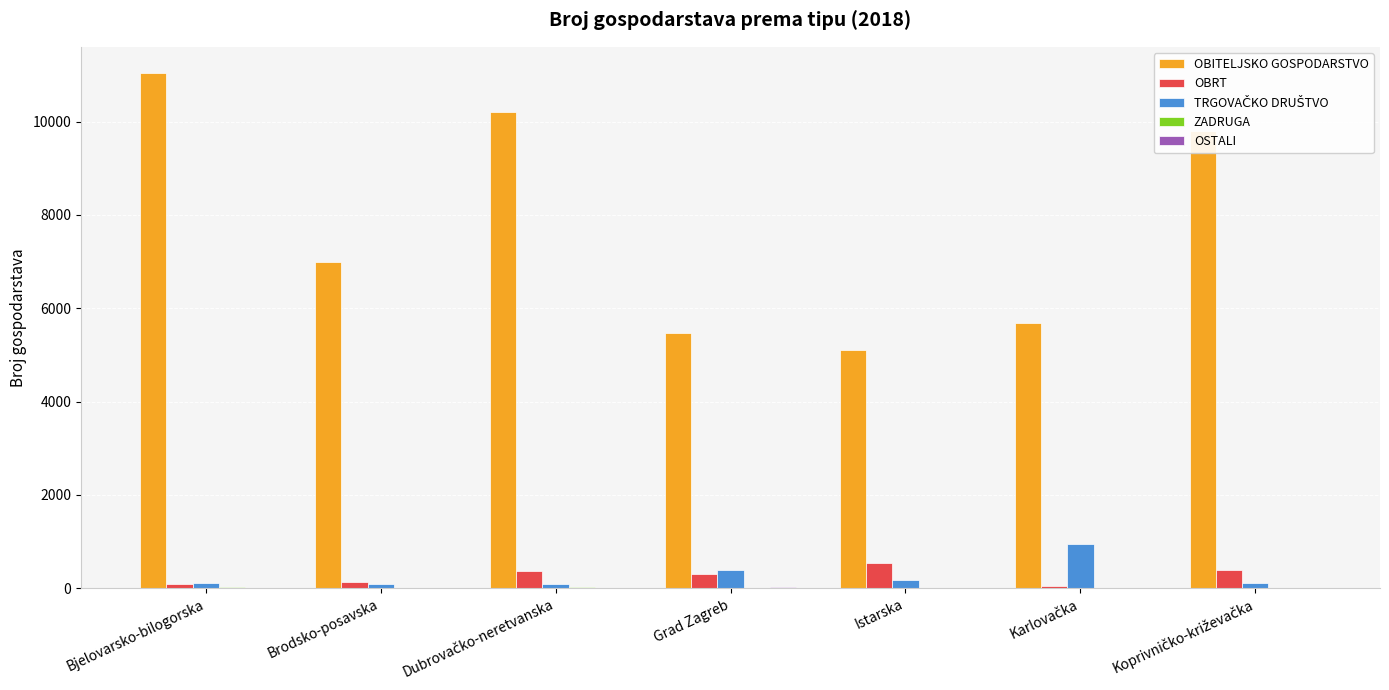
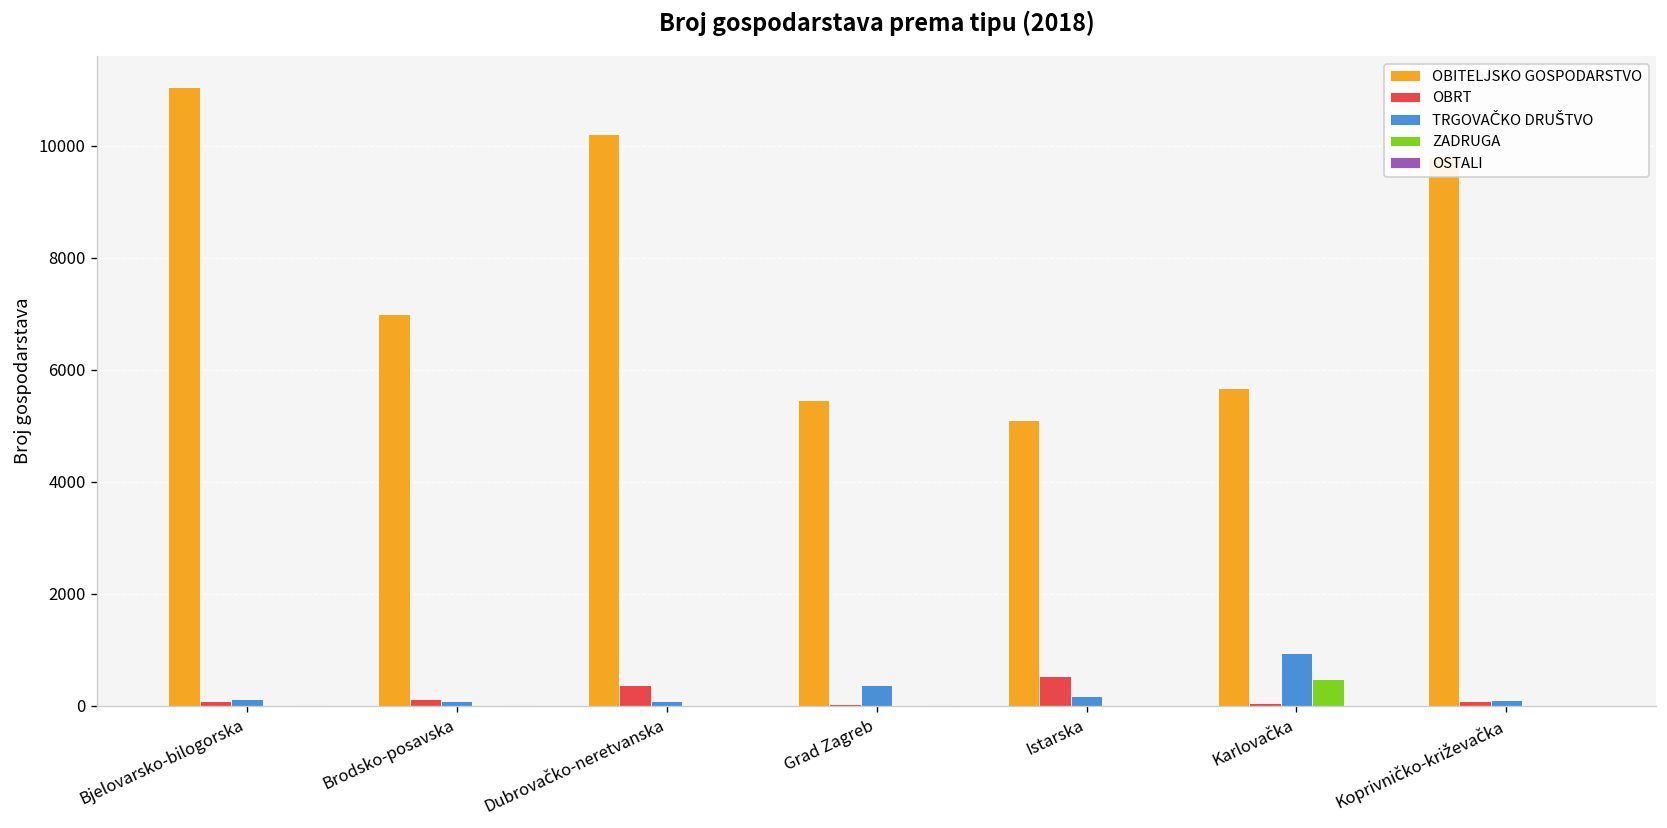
  {
    "OBITELJSKO GOSPODARSTVO": {
      "Bjelovarsko-bilogorska": 11100,
      "Brodsko-posavska": 7000,
      "Dubrovačko-neretvanska": 10200,
      "Grad Zagreb": 5500,
      "Istarska": 5100,
      "Karlovačka": 5700
    },
    "OBRT": {
      "Bjelovarsko-bilogorska": 100,
      "Brodsko-posavska": 100,
      "Dubrovačko-neretvanska": 400,
-     "Grad Zagreb": 300,
+     "Grad Zagreb": 0,
      "Istarska": 500,
-     "Koprivničko-križevačka": 400
+     "Koprivničko-križevačka": 100
    },
    "TRGOVAČKO DRUŠTVO": {
      "Bjelovarsko-bilogorska": 100,
      "Brodsko-posavska": 100,
      "Dubrovačko-neretvanska": 100,
      "Grad Zagreb": 400,
      "Istarska": 200,
      "Karlovačka": 900,
      "Koprivničko-križevačka": 100
    },
    "ZADRUGA": {
-     "Karlovačka": 0
+     "Karlovačka": 500
    },
    "OSTALI": {
      "Koprivničko-križevačka": 0
    }
  }
